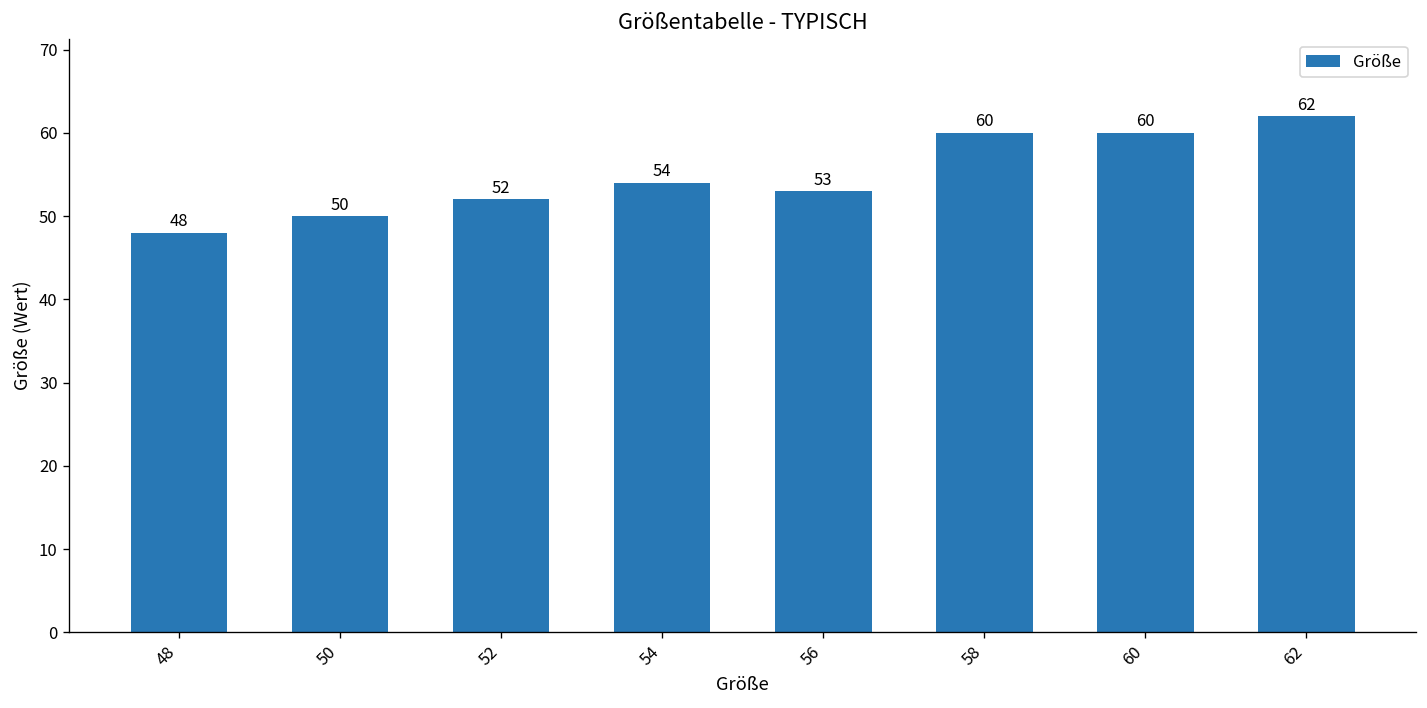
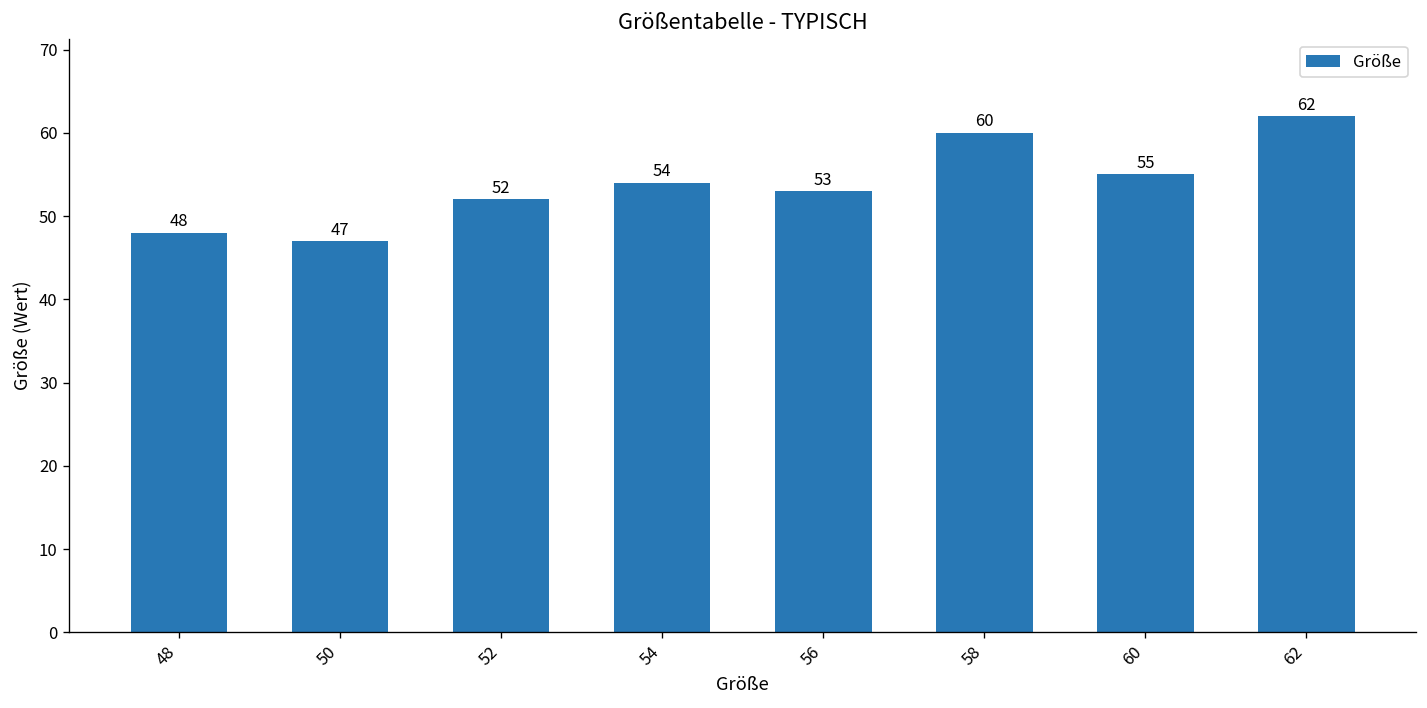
  {
    "48": 48,
-   "50": 50,
+   "50": 47,
    "52": 52,
    "54": 54,
    "56": 53,
    "58": 60,
-   "60": 60,
+   "60": 55,
    "62": 62
  }
